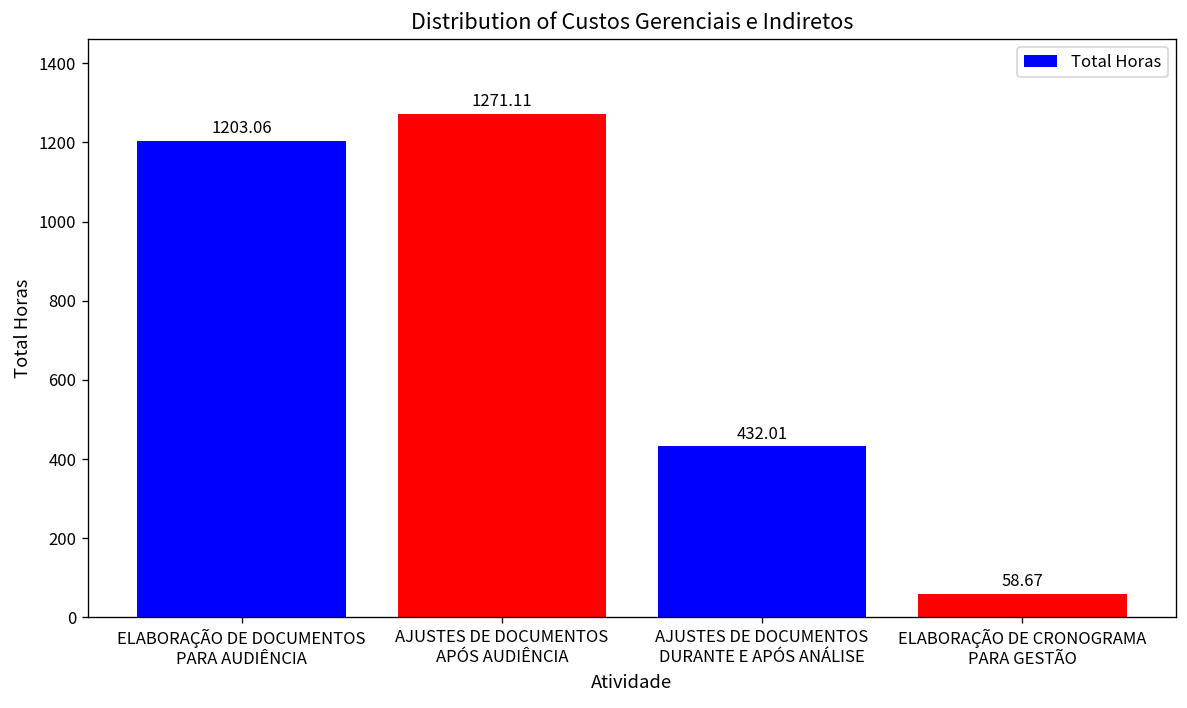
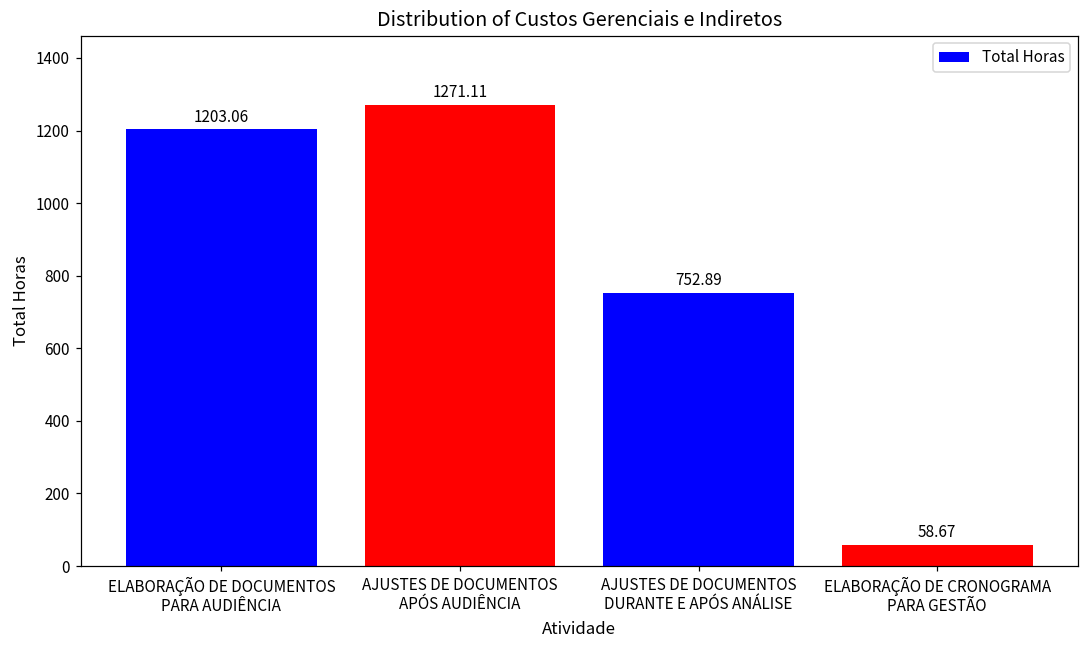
  {
    "ELABORAÇÃO DE DOCUMENTOS PARA AUDIÊNCIA": 1203.06,
    "AJUSTES DE DOCUMENTOS APÓS AUDIÊNCIA": 1271.11,
-   "AJUSTES DE DOCUMENTOS DURANTE E APÓS ANÁLISE": 432.01,
+   "AJUSTES DE DOCUMENTOS DURANTE E APÓS ANÁLISE": 752.89,
    "ELABORAÇÃO DE CRONOGRAMA PARA GESTÃO": 58.67
  }
